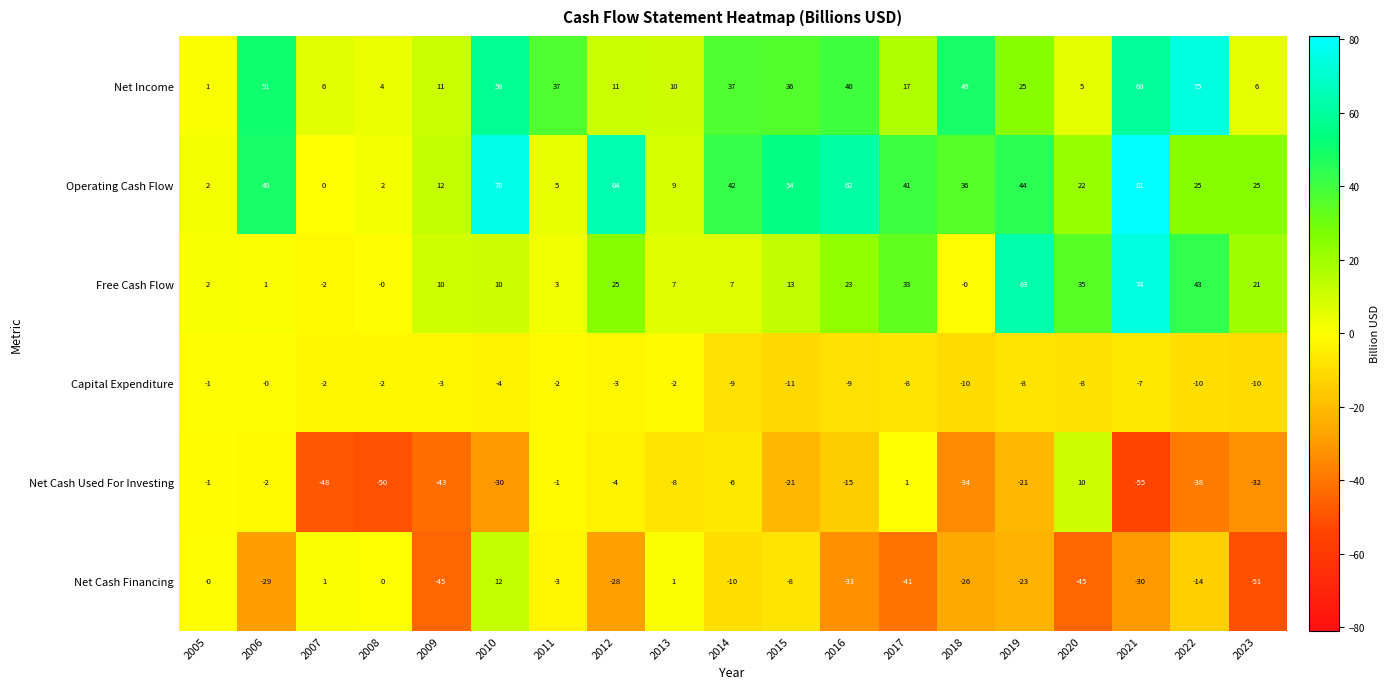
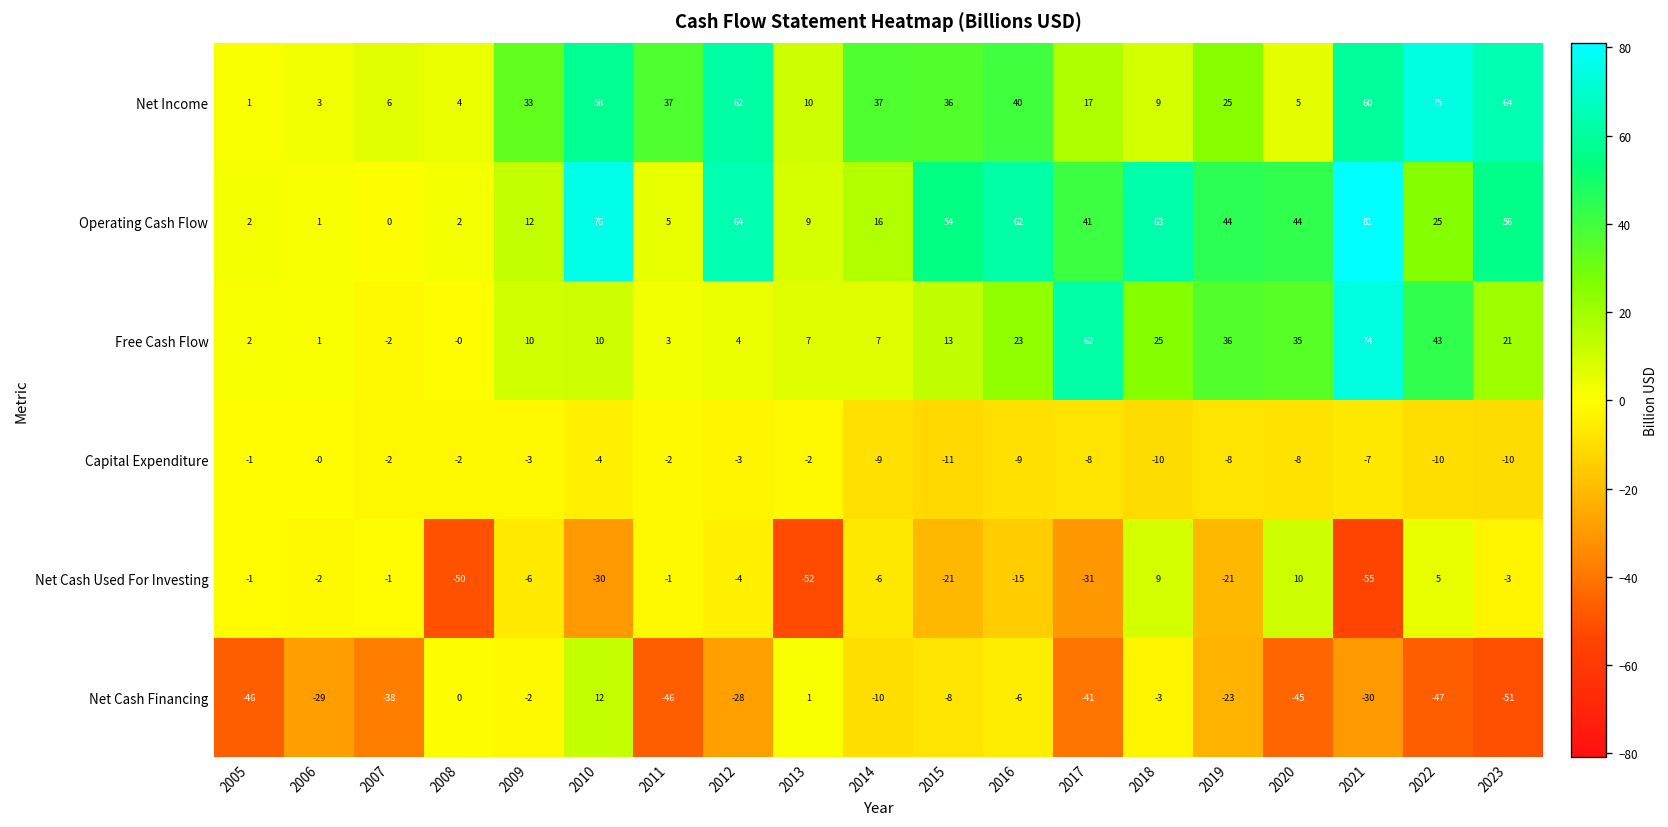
  {
    "Net Income": {
      "2005": 1,
-     "2006": 51,
+     "2006": 3,
      "2007": 6,
      "2008": 4,
-     "2009": 11,
+     "2009": 33,
      "2010": 58,
      "2011": 37,
-     "2012": 11,
+     "2012": 62,
      "2013": 10,
      "2014": 37,
      "2015": 36,
      "2016": 40,
      "2017": 17,
-     "2018": 49,
+     "2018": 9,
      "2019": 25,
      "2020": 5,
      "2021": 60,
      "2022": 75,
-     "2023": 6
+     "2023": 64
    },
    "Operating Cash Flow": {
      "2005": 2,
-     "2006": 49,
+     "2006": 1,
      "2007": 0,
      "2008": 2,
      "2009": 12,
      "2010": 76,
      "2011": 5,
      "2012": 64,
      "2013": 9,
-     "2014": 42,
+     "2014": 16,
      "2015": 54,
      "2016": 62,
      "2017": 41,
-     "2018": 36,
+     "2018": 63,
      "2019": 44,
-     "2020": 22,
+     "2020": 44,
      "2021": 81,
      "2022": 25,
-     "2023": 25
+     "2023": 56
    },
    "Free Cash Flow": {
      "2005": 2,
      "2006": 1,
      "2007": -2,
      "2008": -0,
      "2009": 10,
      "2010": 10,
      "2011": 3,
-     "2012": 25,
+     "2012": 4,
      "2013": 7,
      "2014": 7,
      "2015": 13,
      "2016": 23,
-     "2017": 33,
-     "2018": -0,
-     "2019": 63,
+     "2017": 62,
+     "2018": 25,
+     "2019": 36,
      "2020": 35,
      "2021": 74,
      "2022": 43,
      "2023": 21
    },
    "Capital Expenditure": {
      "2005": -1,
      "2006": -0,
      "2007": -2,
      "2008": -2,
      "2009": -3,
      "2010": -4,
      "2011": -2,
      "2012": -3,
      "2013": -2,
      "2014": -9,
      "2015": -11,
      "2016": -9,
      "2017": -8,
      "2018": -10,
      "2019": -8,
      "2020": -8,
      "2021": -7,
      "2022": -10,
      "2023": -10
    },
    "Net Cash Used For Investing": {
      "2005": -1,
      "2006": -2,
-     "2007": -48,
+     "2007": -1,
      "2008": -50,
-     "2009": -43,
+     "2009": -6,
      "2010": -30,
      "2011": -1,
      "2012": -4,
-     "2013": -8,
+     "2013": -52,
      "2014": -6,
      "2015": -21,
      "2016": -15,
-     "2017": 1,
-     "2018": -34,
+     "2017": -31,
+     "2018": 9,
      "2019": -21,
      "2020": 10,
      "2021": -55,
-     "2022": -38,
-     "2023": -32
+     "2022": 5,
+     "2023": -3
    },
    "Net Cash Financing": {
-     "2005": -0,
+     "2005": -46,
      "2006": -29,
-     "2007": 1,
+     "2007": -38,
      "2008": 0,
-     "2009": -45,
+     "2009": -2,
      "2010": 12,
-     "2011": -3,
+     "2011": -46,
      "2012": -28,
      "2013": 1,
      "2014": -10,
      "2015": -8,
-     "2016": -33,
+     "2016": -6,
      "2017": -41,
-     "2018": -26,
+     "2018": -3,
      "2019": -23,
      "2020": -45,
      "2021": -30,
-     "2022": -14,
+     "2022": -47,
      "2023": -51
    }
  }
